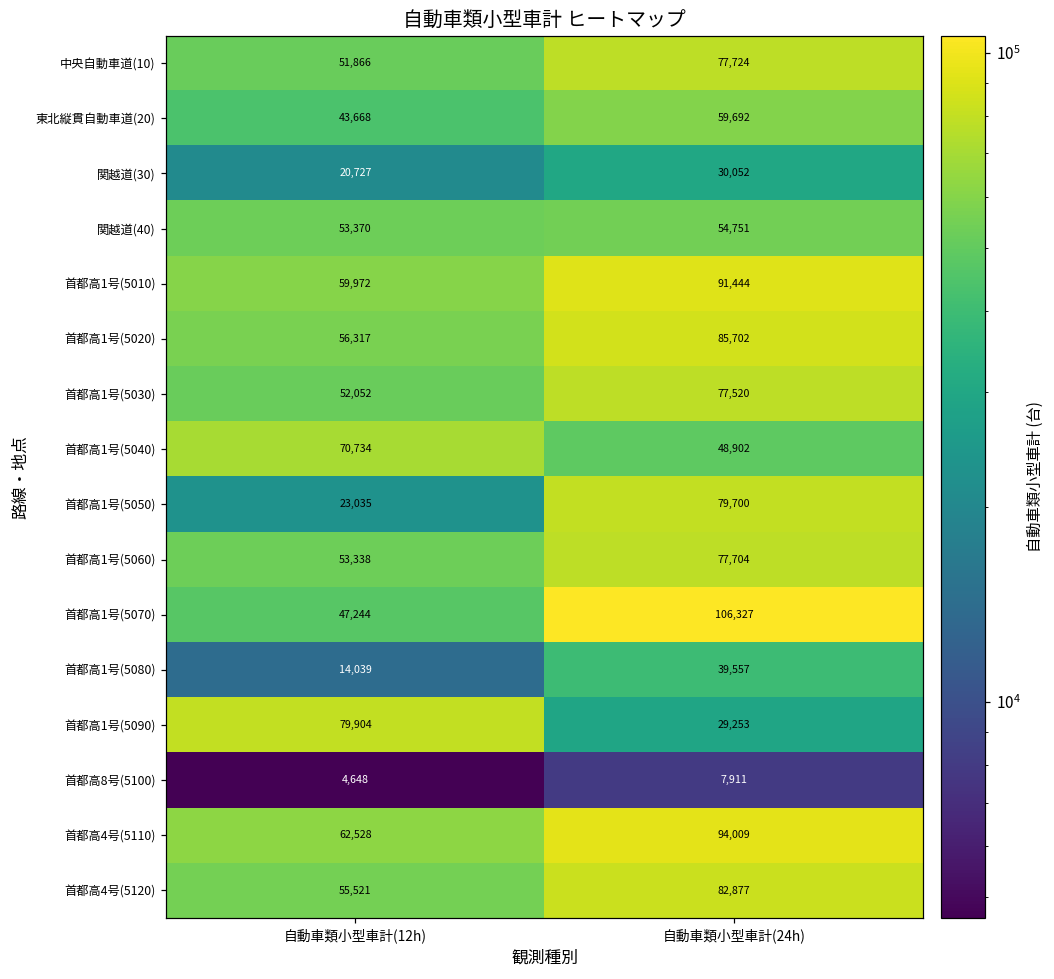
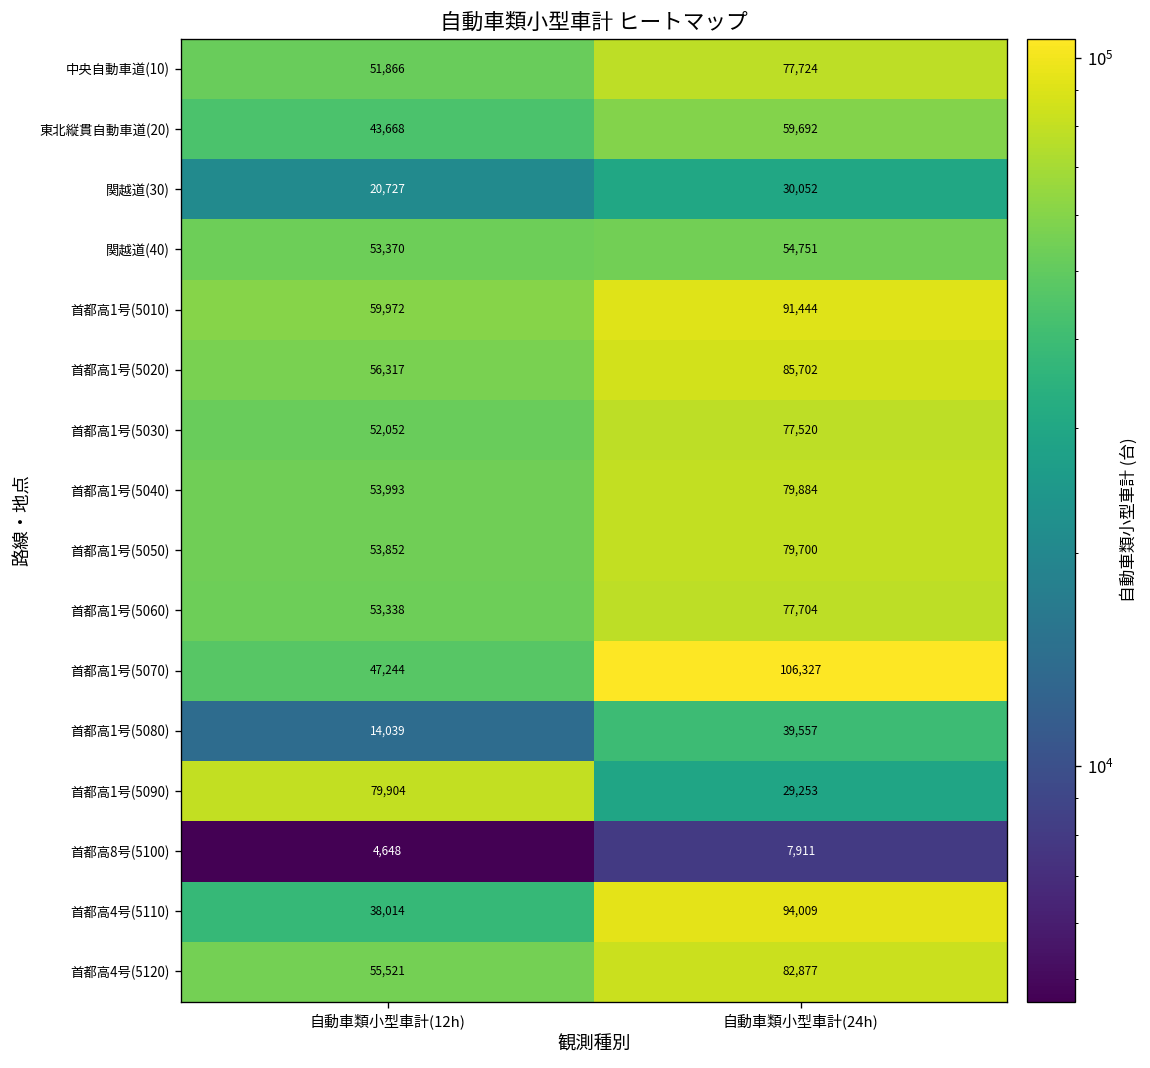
  {
    "中央自動車道(10)": {
      "自動車類小型車計(12h)": "51,866",
      "自動車類小型車計(24h)": "77,724"
    },
    "東北縦貫自動車道(20)": {
      "自動車類小型車計(12h)": "43,668",
      "自動車類小型車計(24h)": "59,692"
    },
    "関越道(30)": {
      "自動車類小型車計(12h)": "20,727",
      "自動車類小型車計(24h)": "30,052"
    },
    "関越道(40)": {
      "自動車類小型車計(12h)": "53,370",
      "自動車類小型車計(24h)": "54,751"
    },
    "首都高1号(5010)": {
      "自動車類小型車計(12h)": "59,972",
      "自動車類小型車計(24h)": "91,444"
    },
    "首都高1号(5020)": {
      "自動車類小型車計(12h)": "56,317",
      "自動車類小型車計(24h)": "85,702"
    },
    "首都高1号(5030)": {
      "自動車類小型車計(12h)": "52,052",
      "自動車類小型車計(24h)": "77,520"
    },
    "首都高1号(5040)": {
-     "自動車類小型車計(12h)": "70,734",
-     "自動車類小型車計(24h)": "48,902"
+     "自動車類小型車計(12h)": "53,993",
+     "自動車類小型車計(24h)": "79,884"
    },
    "首都高1号(5050)": {
-     "自動車類小型車計(12h)": "23,035",
+     "自動車類小型車計(12h)": "53,852",
      "自動車類小型車計(24h)": "79,700"
    },
    "首都高1号(5060)": {
      "自動車類小型車計(12h)": "53,338",
      "自動車類小型車計(24h)": "77,704"
    },
    "首都高1号(5070)": {
      "自動車類小型車計(12h)": "47,244",
      "自動車類小型車計(24h)": "106,327"
    },
    "首都高1号(5080)": {
      "自動車類小型車計(12h)": "14,039",
      "自動車類小型車計(24h)": "39,557"
    },
    "首都高1号(5090)": {
      "自動車類小型車計(12h)": "79,904",
      "自動車類小型車計(24h)": "29,253"
    },
    "首都高8号(5100)": {
      "自動車類小型車計(12h)": "4,648",
      "自動車類小型車計(24h)": "7,911"
    },
    "首都高4号(5110)": {
-     "自動車類小型車計(12h)": "62,528",
+     "自動車類小型車計(12h)": "38,014",
      "自動車類小型車計(24h)": "94,009"
    },
    "首都高4号(5120)": {
      "自動車類小型車計(12h)": "55,521",
      "自動車類小型車計(24h)": "82,877"
    }
  }
